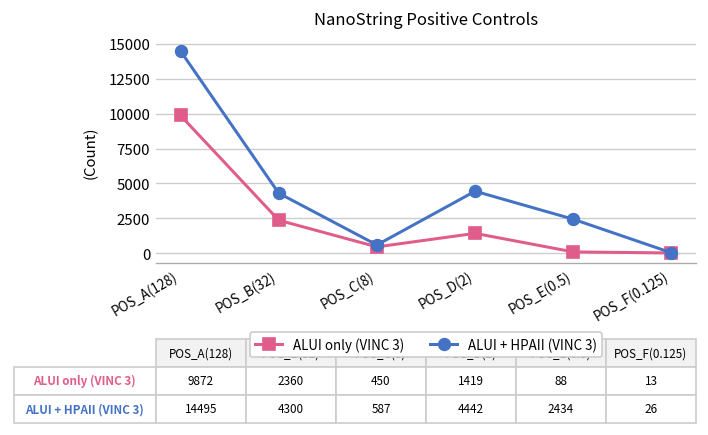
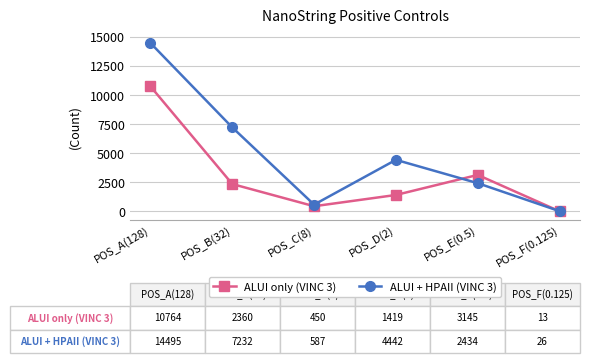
  {
    "ALUI only (VINC 3)": {
-     "POS_A(128)": 9872,
-     "POS_E(0.5)": 88
+     "POS_A(128)": 10764,
+     "POS_E(0.5)": 3145
    },
    "ALUI + HPAII (VINC 3)": {
-     "POS_B(32)": 4300
+     "POS_B(32)": 7232
    }
  }
